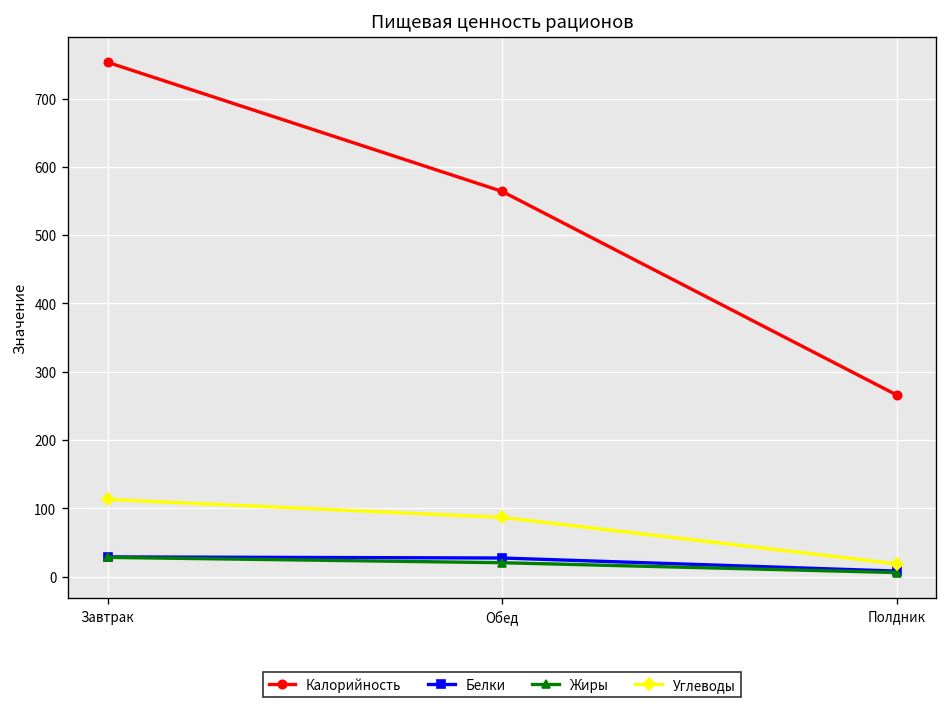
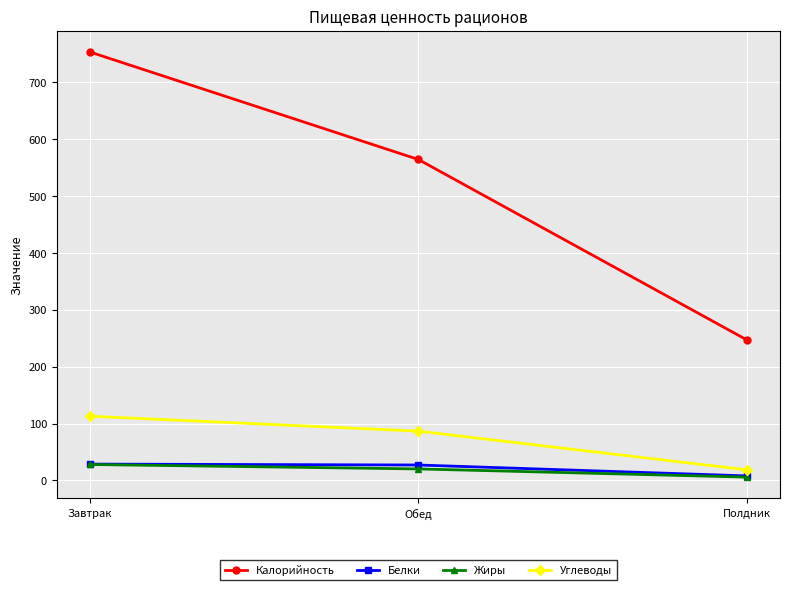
  {
    "Калорийность": {
      "Завтрак": 750,
      "Обед": 560,
-     "Полдник": 270
+     "Полдник": 250
    },
    "Белки": {
      "Обед": 30
    },
    "Жиры": {
      "Обед": 20
    },
    "Углеводы": {
      "Завтрак": 110,
      "Обед": 90,
      "Полдник": 20
    }
  }
